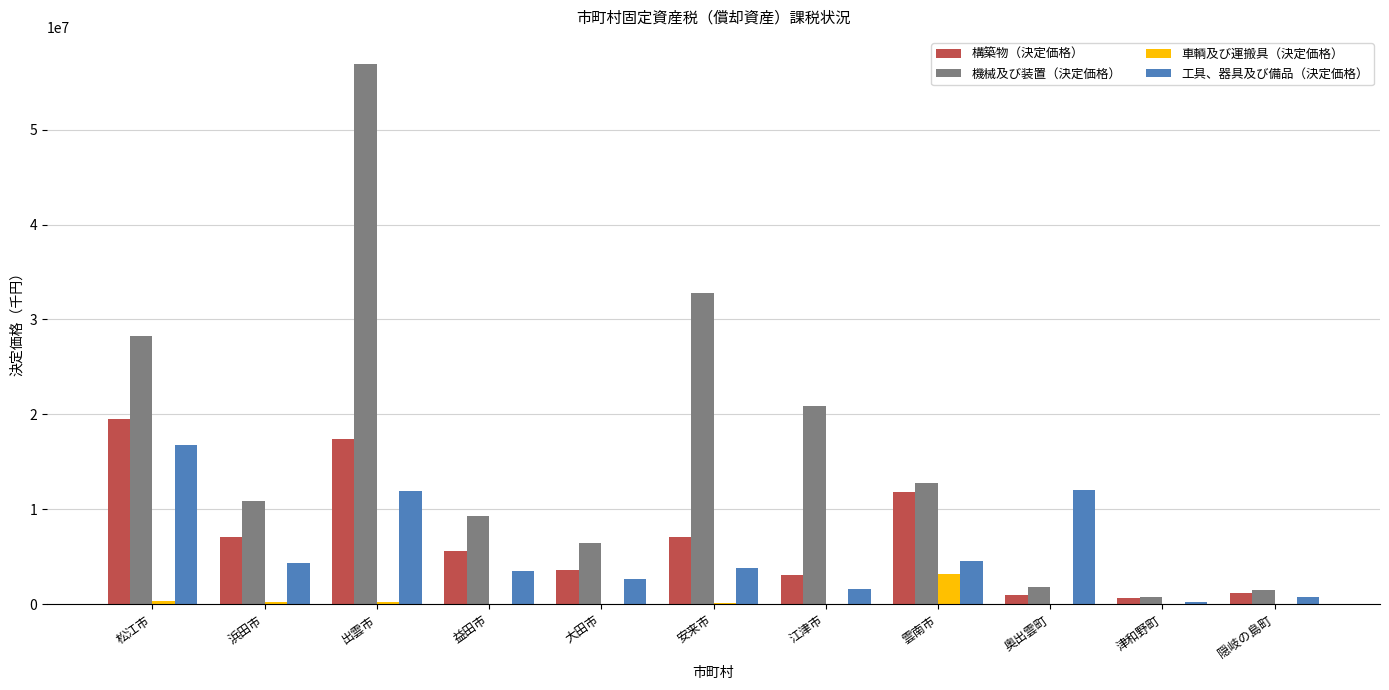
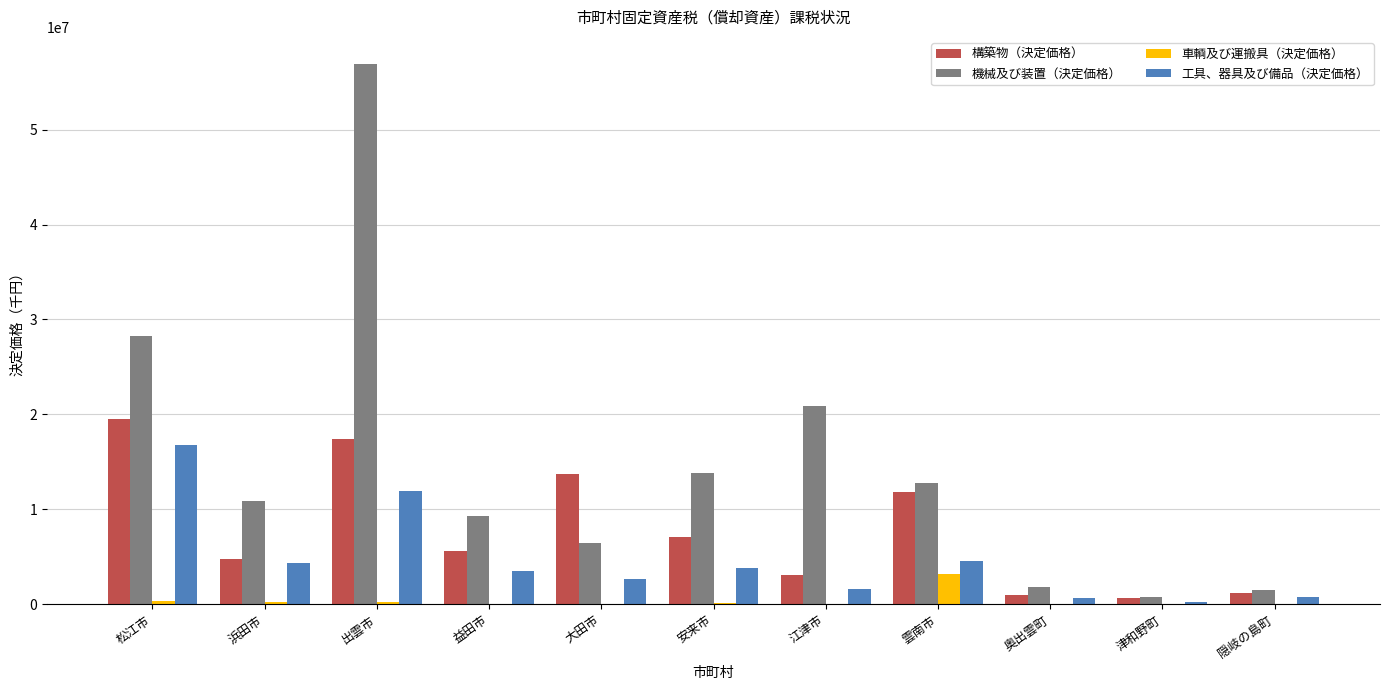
  {
    "構築物（決定価格）": {
      "松江市": 19000000,
-     "浜田市": 7000000,
+     "浜田市": 5000000,
      "出雲市": 17000000,
      "益田市": 6000000,
-     "大田市": 4000000,
+     "大田市": 14000000,
      "安来市": 7000000,
      "江津市": 3000000,
      "雲南市": 12000000,
      "奥出雲町": 1000000,
      "津和野町": 1000000,
      "隠岐の島町": 1000000
    },
    "機械及び装置（決定価格）": {
      "松江市": 28000000,
      "浜田市": 11000000,
      "出雲市": 57000000,
      "益田市": 9000000,
      "大田市": 6000000,
-     "安来市": 33000000,
+     "安来市": 14000000,
      "江津市": 21000000,
      "雲南市": 13000000,
      "奥出雲町": 2000000,
      "津和野町": 1000000,
      "隠岐の島町": 2000000
    },
    "車輌及び運搬具（決定価格）": {
      "松江市": 0,
      "雲南市": 3000000
    },
    "工具、器具及び備品（決定価格）": {
      "松江市": 17000000,
      "浜田市": 4000000,
      "出雲市": 12000000,
      "益田市": 4000000,
      "大田市": 3000000,
      "安来市": 4000000,
      "江津市": 2000000,
      "雲南市": 5000000,
-     "奥出雲町": 12000000,
+     "奥出雲町": 1000000,
      "津和野町": 0,
      "隠岐の島町": 1000000
    }
  }
